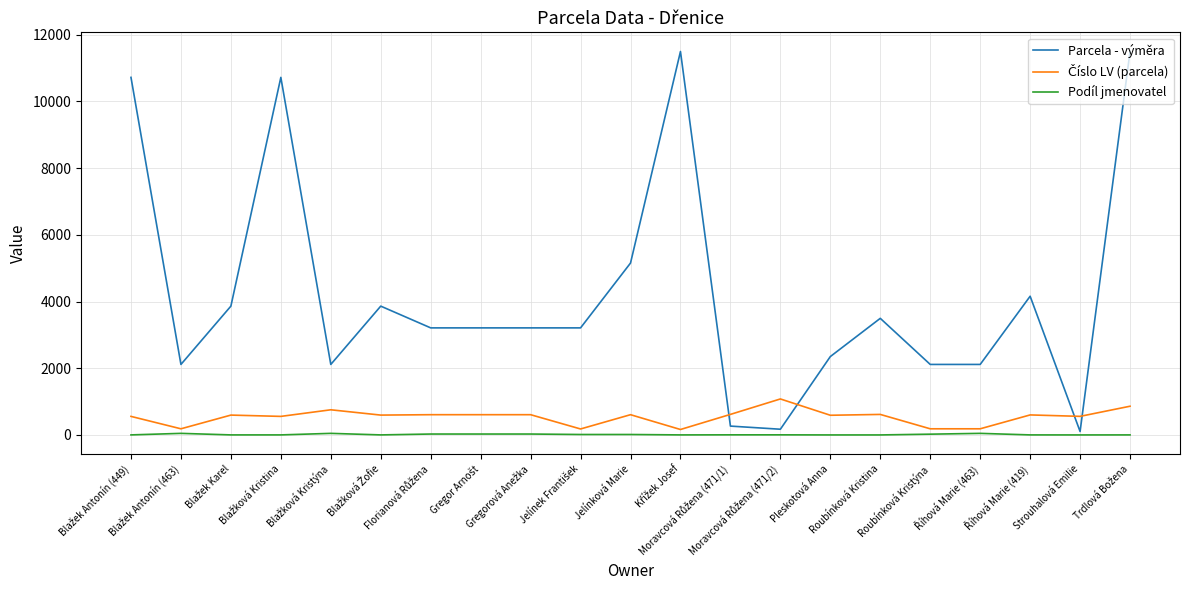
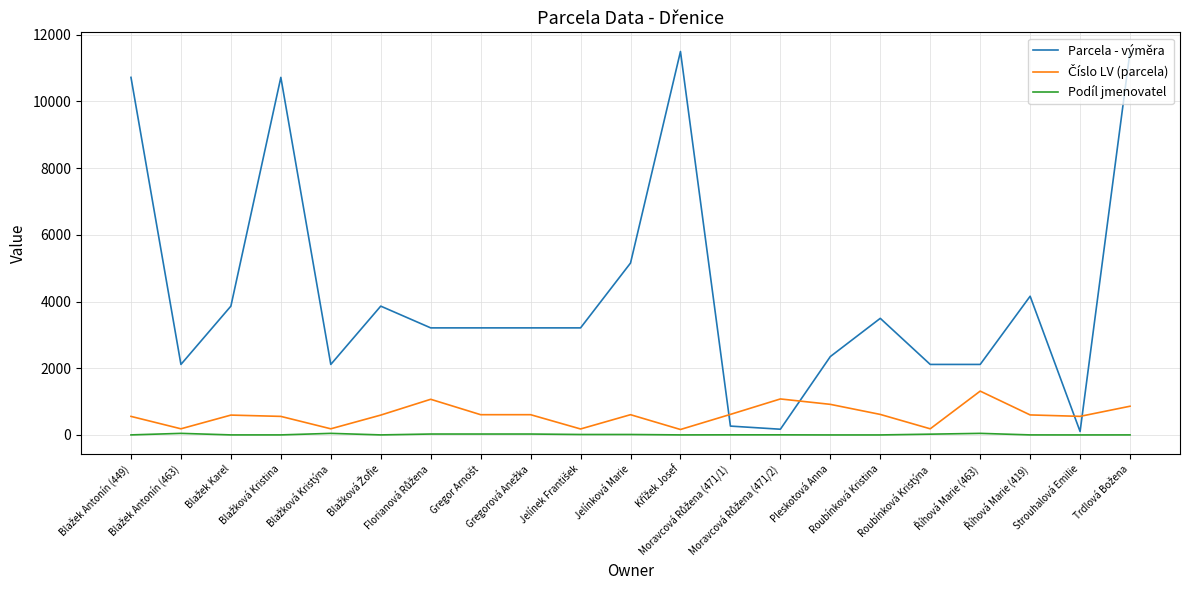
  {
    "Parcela - výměra": {
      "Blažek Antonín (449)": 10700,
      "Blažek Antonín (463)": 2100,
      "Blažek Karel": 3900,
      "Blažková Kristina": 10700,
      "Blažková Kristýna": 2100,
      "Blažková Žofie": 3900,
      "Florianová Růžena": 3200,
      "Gregor Arnošt": 3200,
      "Gregorová Anežka": 3200,
      "Jelínek František": 3200,
      "Jelínková Marie": 5200,
      "Křížek Josef": 11500,
      "Moravcová Růžena (471/1)": 300,
      "Moravcová Růžena (471/2)": 200,
      "Pleskotová Anna": 2400,
      "Roubínková Kristina": 3500,
      "Roubínková Kristýna": 2100,
      "Říhová Marie (463)": 2100,
      "Říhová Marie (419)": 4200,
      "Strouhalová Emilie": 100
    },
    "Číslo LV (parcela)": {
      "Blažek Antonín (449)": 600,
      "Blažek Antonín (463)": 200,
      "Blažek Karel": 600,
      "Blažková Kristina": 600,
-     "Blažková Kristýna": 800,
+     "Blažková Kristýna": 200,
      "Blažková Žofie": 600,
-     "Florianová Růžena": 600,
+     "Florianová Růžena": 1100,
      "Gregor Arnošt": 600,
      "Gregorová Anežka": 600,
      "Jelínek František": 200,
      "Jelínková Marie": 600,
      "Křížek Josef": 200,
      "Moravcová Růžena (471/1)": 600,
      "Moravcová Růžena (471/2)": 1100,
-     "Pleskotová Anna": 600,
+     "Pleskotová Anna": 900,
      "Roubínková Kristina": 600,
      "Roubínková Kristýna": 200,
-     "Říhová Marie (463)": 200,
+     "Říhová Marie (463)": 1300,
      "Říhová Marie (419)": 600,
      "Strouhalová Emilie": 600,
      "Trdlová Božena": 900
    },
    "Podíl jmenovatel": {
      "Blažek Antonín (449)": 0,
      "Blažek Antonín (463)": 0,
      "Blažek Karel": 0,
      "Blažková Kristina": 0,
      "Blažková Kristýna": 0,
      "Blažková Žofie": 0,
      "Florianová Růžena": 0,
      "Gregor Arnošt": 0,
      "Gregorová Anežka": 0,
      "Jelínek František": 0,
      "Jelínková Marie": 0,
      "Křížek Josef": 0,
      "Moravcová Růžena (471/1)": 0,
      "Moravcová Růžena (471/2)": 0,
      "Pleskotová Anna": 0,
      "Roubínková Kristina": 0,
      "Roubínková Kristýna": 0,
      "Říhová Marie (463)": 0,
      "Říhová Marie (419)": 0,
      "Strouhalová Emilie": 0,
      "Trdlová Božena": 0
    }
  }
